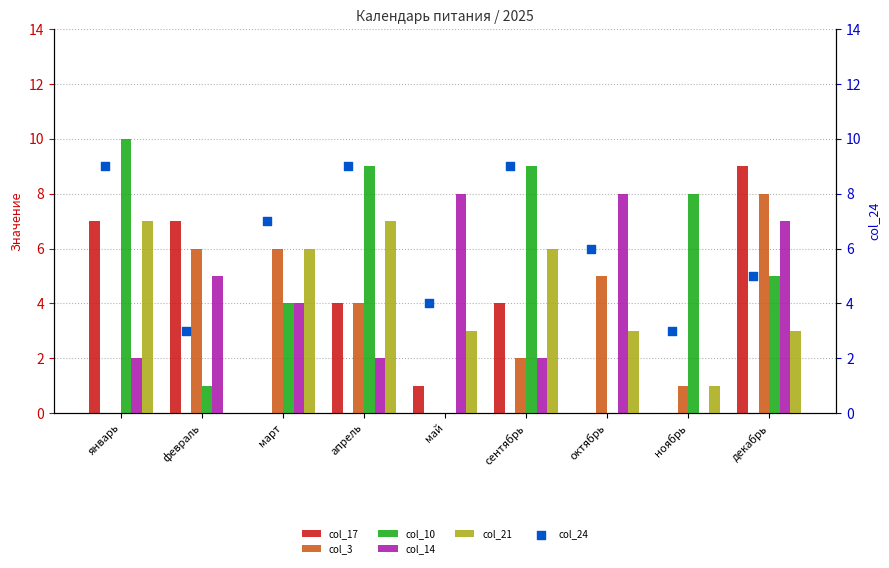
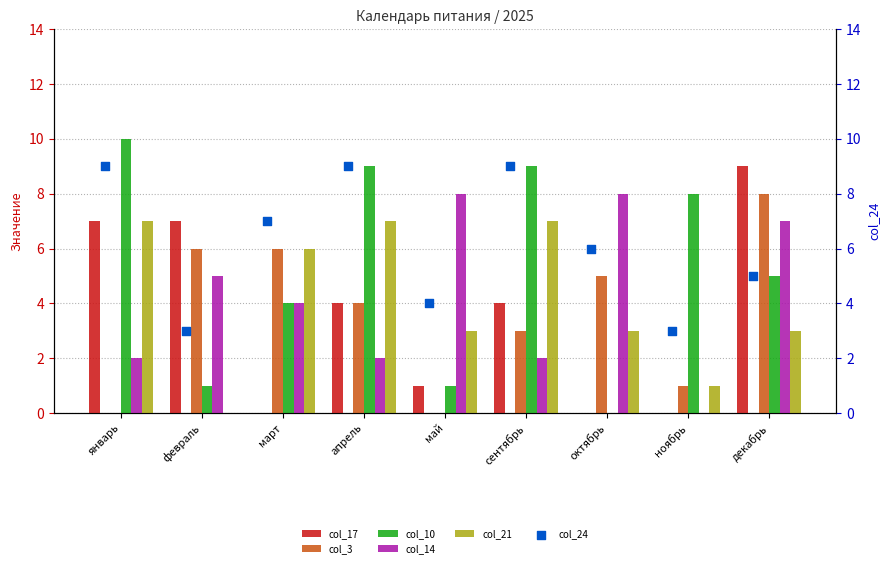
  {
    "col_17": {
      "январь": 7,
      "февраль": 7,
      "март": 0,
      "апрель": 4,
      "май": 1,
      "сентябрь": 4,
      "октябрь": 0,
      "ноябрь": 0,
      "декабрь": 9
    },
    "col_3": {
      "январь": 0,
      "февраль": 6,
      "март": 6,
      "апрель": 4,
      "май": 0,
-     "сентябрь": 2,
+     "сентябрь": 3,
      "октябрь": 5,
      "ноябрь": 1,
      "декабрь": 8
    },
    "col_10": {
      "январь": 10,
      "февраль": 1,
      "март": 4,
      "апрель": 9,
-     "май": 0,
+     "май": 1,
      "сентябрь": 9,
      "октябрь": 0,
      "ноябрь": 8,
      "декабрь": 5
    },
    "col_14": {
      "январь": 2,
      "февраль": 5,
      "март": 4,
      "апрель": 2,
      "май": 8,
      "сентябрь": 2,
      "октябрь": 8,
      "ноябрь": 0,
      "декабрь": 7
    },
    "col_21": {
      "январь": 7,
      "февраль": 0,
      "март": 6,
      "апрель": 7,
      "май": 3,
-     "сентябрь": 6,
+     "сентябрь": 7,
      "октябрь": 3,
      "ноябрь": 1,
      "декабрь": 3
    }
  }
